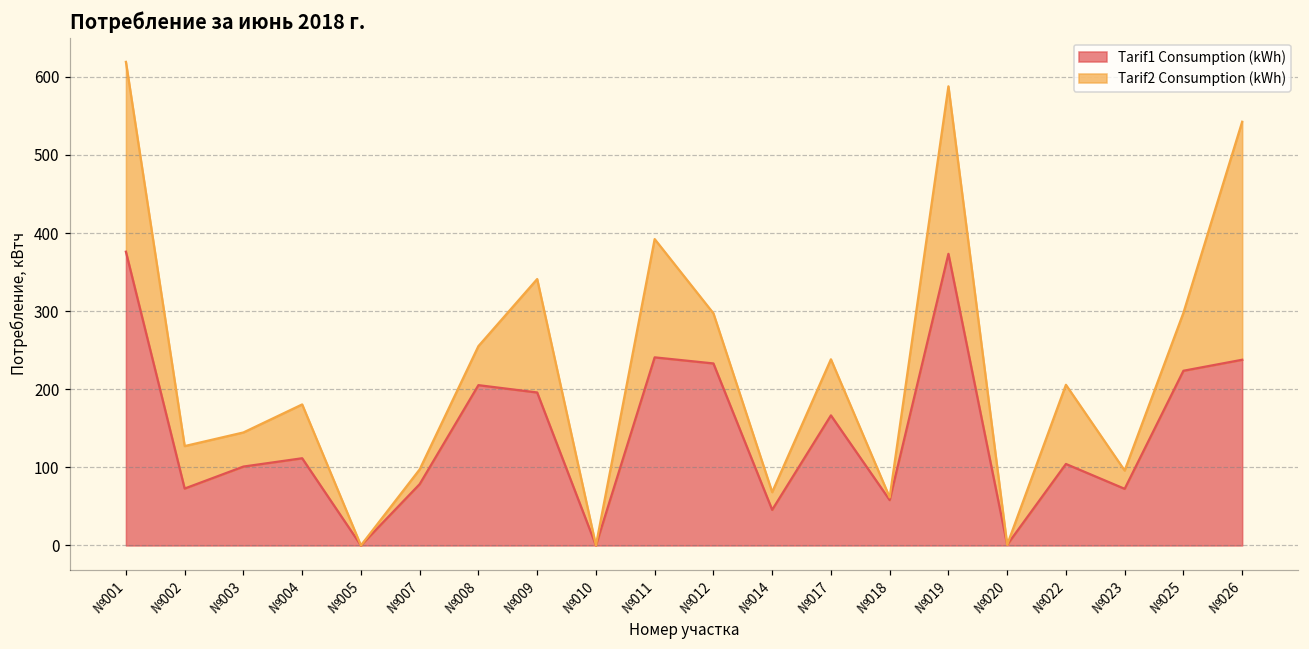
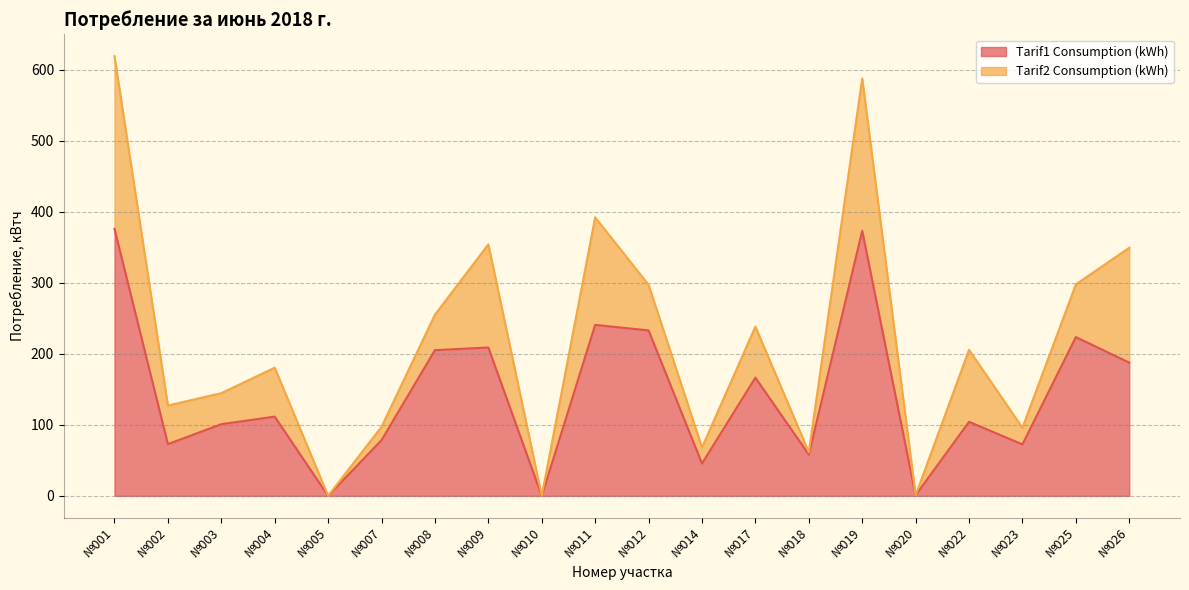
  {
    "Tarif1 Consumption (kWh)": {
      "№001": 380,
      "№002": 70,
      "№003": 100,
      "№004": 110,
      "№007": 80,
      "№008": 210,
-     "№009": 200,
+     "№009": 210,
      "№011": 240,
      "№012": 230,
      "№014": 50,
      "№017": 170,
      "№019": 370,
      "№022": 100,
      "№023": 70,
      "№025": 220,
-     "№026": 240
+     "№026": 190
    },
    "Tarif2 Consumption (kWh)": {
      "№001": 240,
      "№002": 50,
      "№003": 40,
      "№004": 70,
      "№007": 20,
      "№008": 50,
      "№009": 150,
      "№011": 150,
      "№012": 60,
      "№014": 20,
      "№017": 70,
      "№019": 210,
      "№022": 100,
      "№023": 20,
      "№025": 70,
-     "№026": 300
+     "№026": 160
    }
  }
